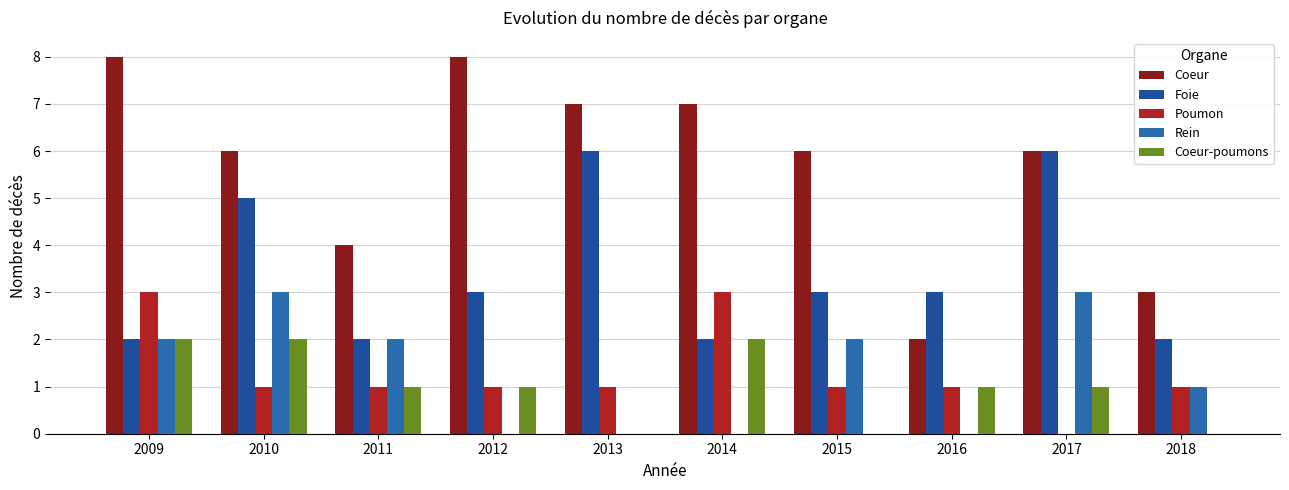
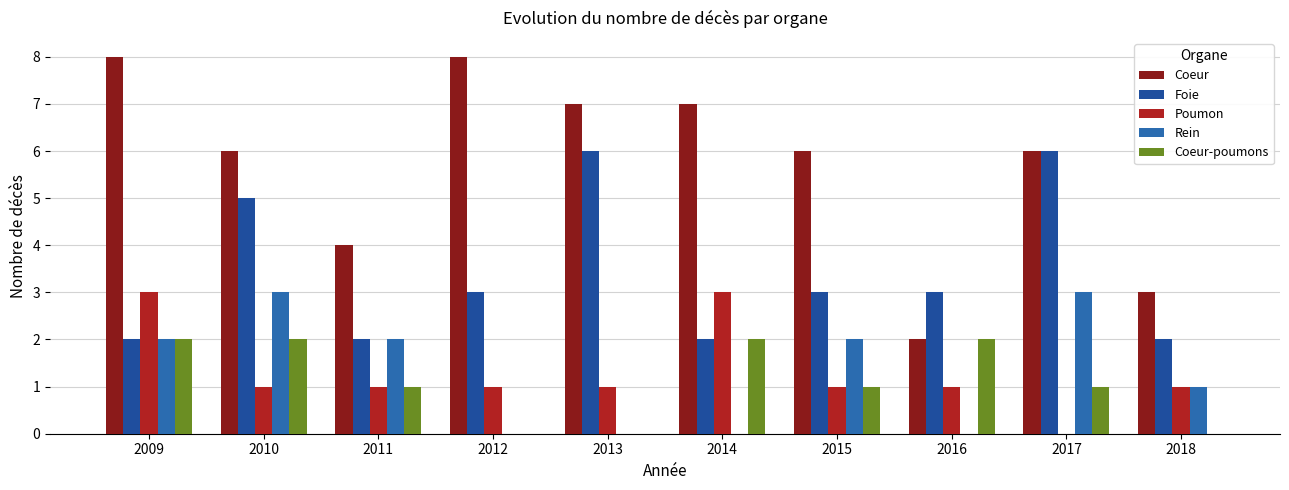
  {
    "Coeur-poumons": {
      "2009": 2,
      "2010": 2,
      "2011": 1,
-     "2012": 1,
+     "2012": 0,
      "2013": 0,
      "2014": 2,
-     "2015": 0,
-     "2016": 1,
+     "2015": 1,
+     "2016": 2,
      "2017": 1,
      "2018": 0
    }
  }
